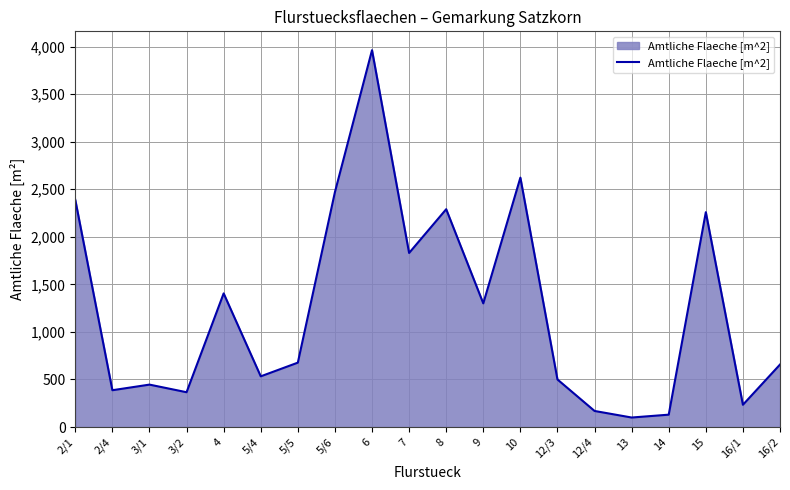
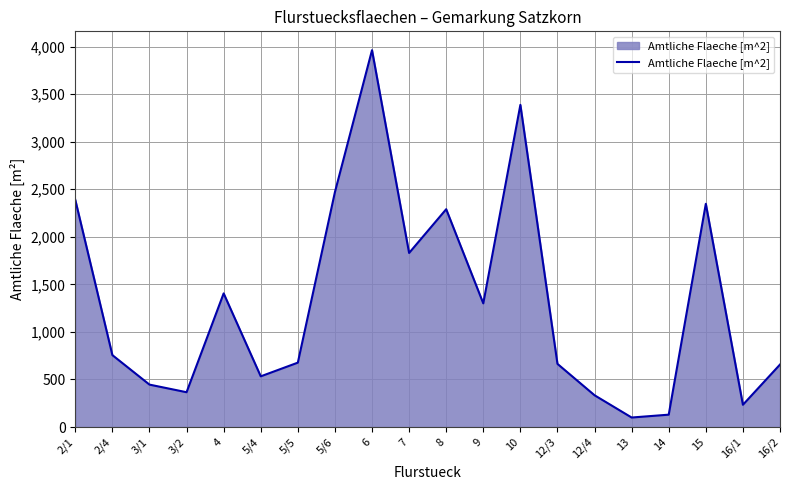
  {
    "2/1": "2,400",
-   "2/4": "400",
+   "2/4": "800",
    "3/1": "400",
    "3/2": "400",
    "4": "1,400",
    "5/4": "500",
    "5/5": "700",
    "5/6": "2,500",
    "6": "4,000",
    "7": "1,800",
    "8": "2,300",
    "9": "1,300",
-   "10": "2,600",
-   "12/3": "500",
-   "12/4": "200",
+   "10": "3,400",
+   "12/3": "700",
+   "12/4": "300",
    "13": "100",
    "14": "100",
-   "15": "2,260",
+   "15": "2,350",
    "16/1": "200",
    "16/2": "700"
  }
